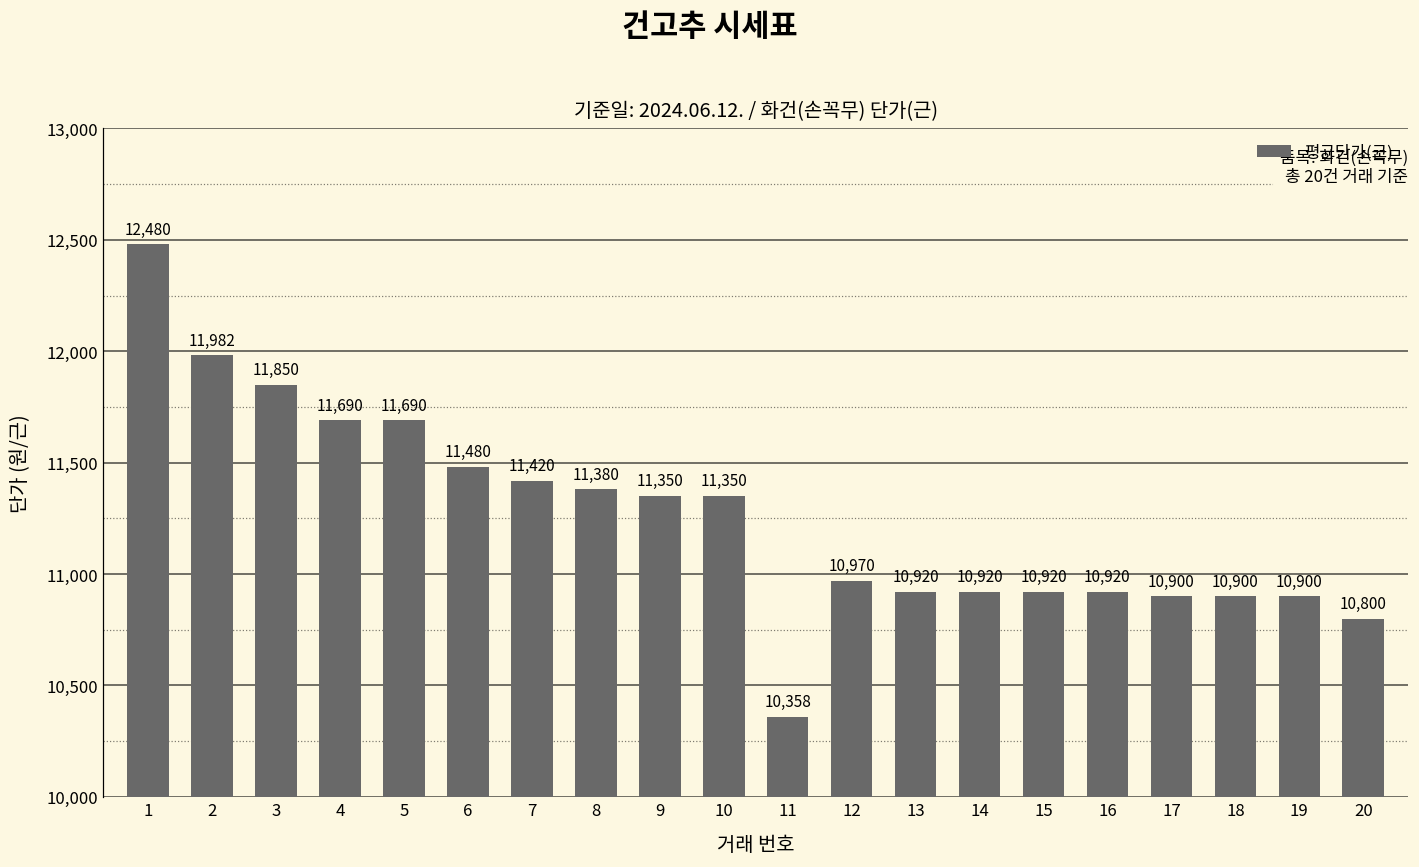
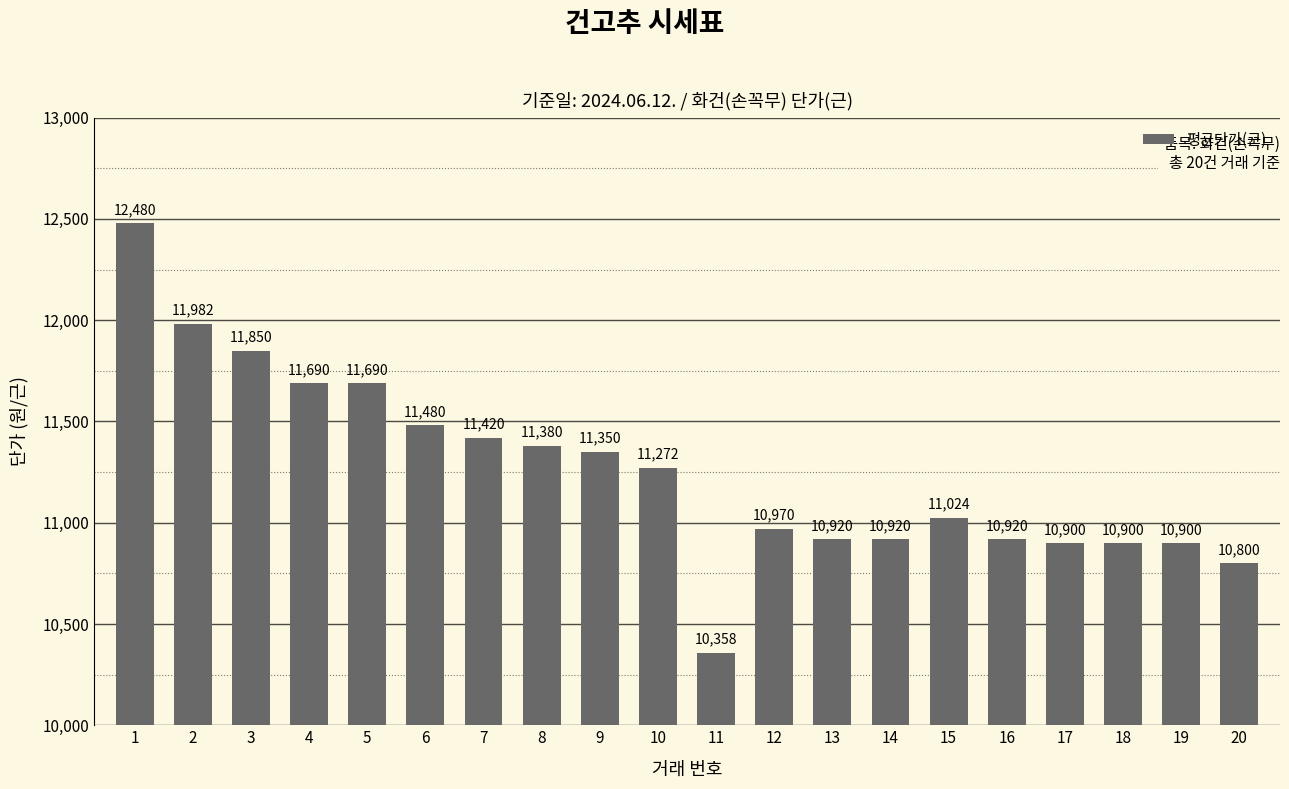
  {
    "1": "12,480",
    "2": "11,982",
    "3": "11,850",
    "4": "11,690",
    "5": "11,690",
    "6": "11,480",
    "7": "11,420",
    "8": "11,380",
    "9": "11,350",
-   "10": "11,350",
+   "10": "11,272",
    "11": "10,358",
    "12": "10,970",
    "13": "10,920",
    "14": "10,920",
-   "15": "10,920",
+   "15": "11,024",
    "16": "10,920",
    "17": "10,900",
    "18": "10,900",
    "19": "10,900",
    "20": "10,800"
  }
